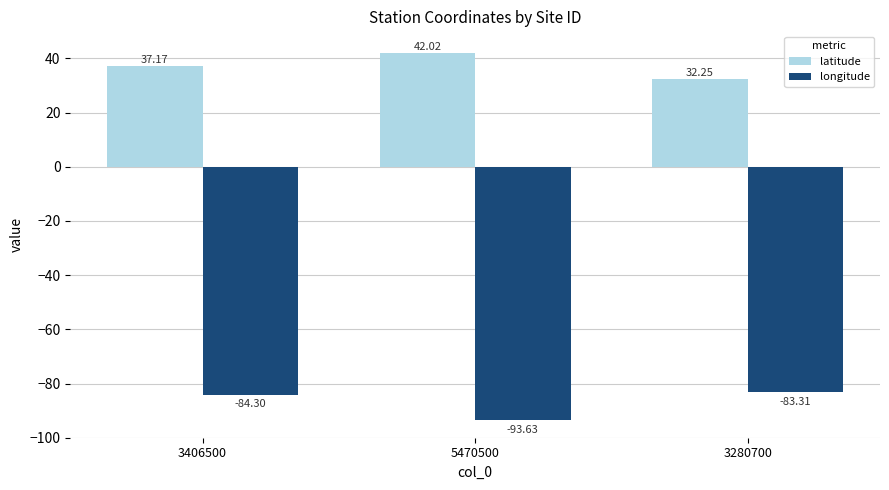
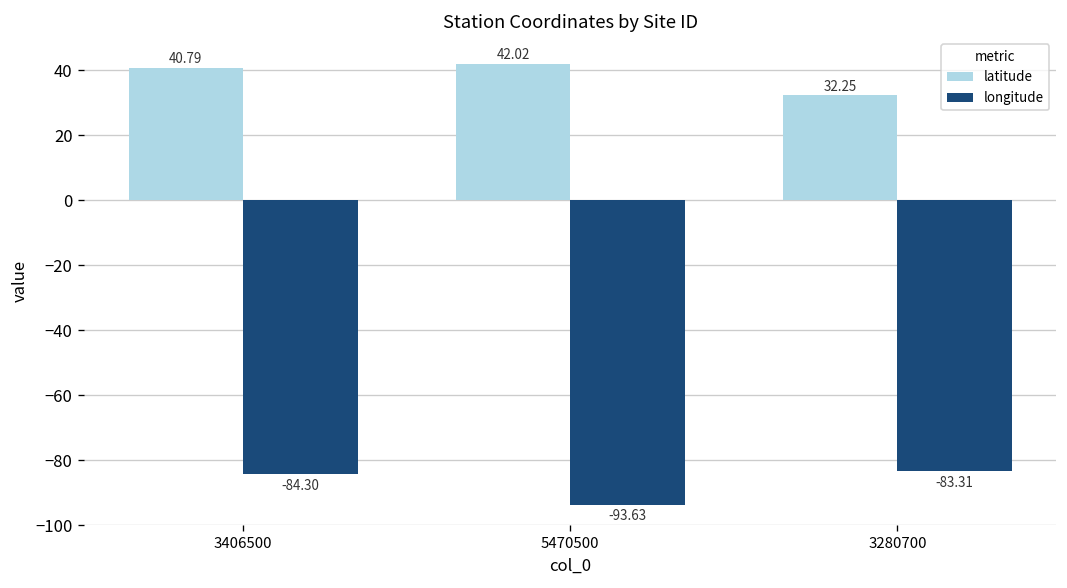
  {
    "latitude": {
-     "3406500": 37.17,
+     "3406500": 40.79,
      "5470500": 42.02,
      "3280700": 32.25
    },
    "longitude": {
      "3406500": -84.30,
      "5470500": -93.63,
      "3280700": -83.31
    }
  }
